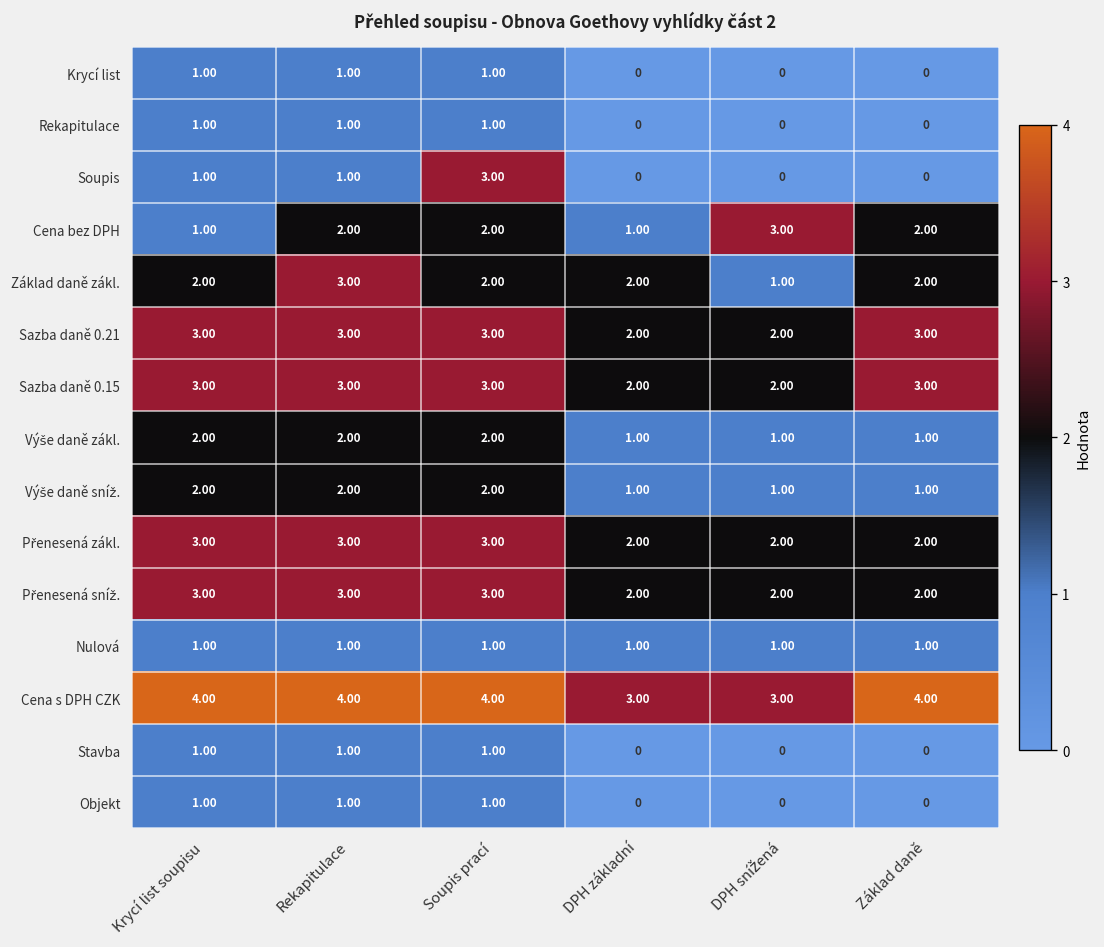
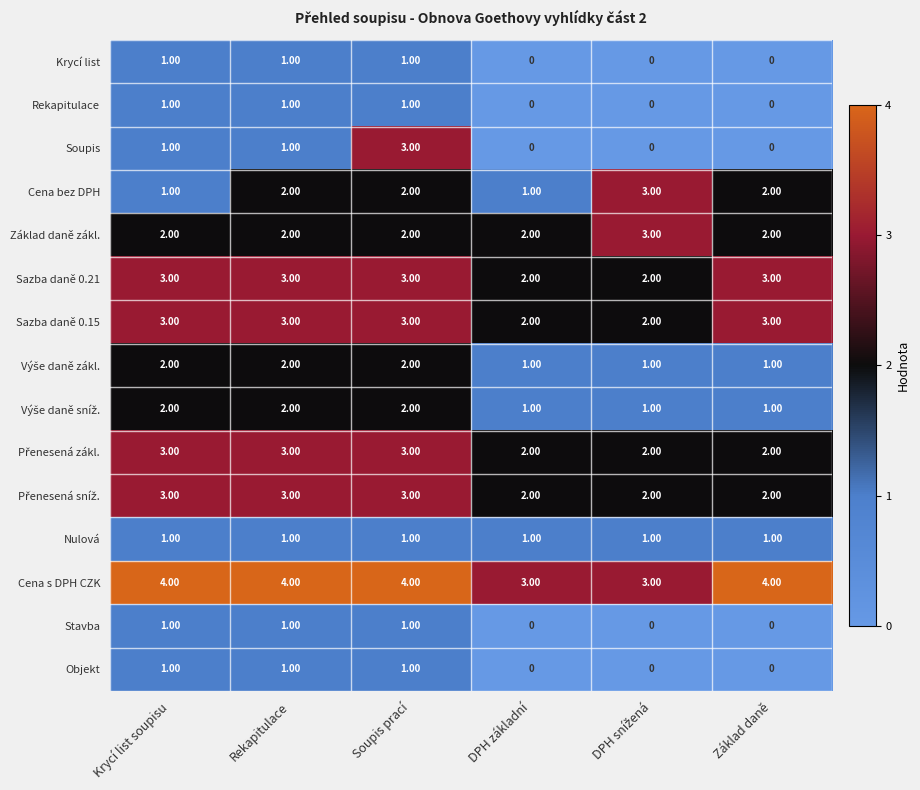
  {
    "Krycí list": {
      "Krycí list soupisu": 1.00,
      "Rekapitulace": 1.00,
      "Soupis prací": 1.00,
      "DPH základní": 0,
      "DPH snížená": 0,
      "Základ daně": 0
    },
    "Rekapitulace": {
      "Krycí list soupisu": 1.00,
      "Rekapitulace": 1.00,
      "Soupis prací": 1.00,
      "DPH základní": 0,
      "DPH snížená": 0,
      "Základ daně": 0
    },
    "Soupis": {
      "Krycí list soupisu": 1.00,
      "Rekapitulace": 1.00,
      "Soupis prací": 3.00,
      "DPH základní": 0,
      "DPH snížená": 0,
      "Základ daně": 0
    },
    "Cena bez DPH": {
      "Krycí list soupisu": 1.00,
      "Rekapitulace": 2.00,
      "Soupis prací": 2.00,
      "DPH základní": 1.00,
      "DPH snížená": 3.00,
      "Základ daně": 2.00
    },
    "Základ daně zákl.": {
      "Krycí list soupisu": 2.00,
-     "Rekapitulace": 3.00,
+     "Rekapitulace": 2.00,
      "Soupis prací": 2.00,
      "DPH základní": 2.00,
-     "DPH snížená": 1.00,
+     "DPH snížená": 3.00,
      "Základ daně": 2.00
    },
    "Sazba daně 0.21": {
      "Krycí list soupisu": 3.00,
      "Rekapitulace": 3.00,
      "Soupis prací": 3.00,
      "DPH základní": 2.00,
      "DPH snížená": 2.00,
      "Základ daně": 3.00
    },
    "Sazba daně 0.15": {
      "Krycí list soupisu": 3.00,
      "Rekapitulace": 3.00,
      "Soupis prací": 3.00,
      "DPH základní": 2.00,
      "DPH snížená": 2.00,
      "Základ daně": 3.00
    },
    "Výše daně zákl.": {
      "Krycí list soupisu": 2.00,
      "Rekapitulace": 2.00,
      "Soupis prací": 2.00,
      "DPH základní": 1.00,
      "DPH snížená": 1.00,
      "Základ daně": 1.00
    },
    "Výše daně sníž.": {
      "Krycí list soupisu": 2.00,
      "Rekapitulace": 2.00,
      "Soupis prací": 2.00,
      "DPH základní": 1.00,
      "DPH snížená": 1.00,
      "Základ daně": 1.00
    },
    "Přenesená zákl.": {
      "Krycí list soupisu": 3.00,
      "Rekapitulace": 3.00,
      "Soupis prací": 3.00,
      "DPH základní": 2.00,
      "DPH snížená": 2.00,
      "Základ daně": 2.00
    },
    "Přenesená sníž.": {
      "Krycí list soupisu": 3.00,
      "Rekapitulace": 3.00,
      "Soupis prací": 3.00,
      "DPH základní": 2.00,
      "DPH snížená": 2.00,
      "Základ daně": 2.00
    },
    "Nulová": {
      "Krycí list soupisu": 1.00,
      "Rekapitulace": 1.00,
      "Soupis prací": 1.00,
      "DPH základní": 1.00,
      "DPH snížená": 1.00,
      "Základ daně": 1.00
    },
    "Cena s DPH CZK": {
      "Krycí list soupisu": 4.00,
      "Rekapitulace": 4.00,
      "Soupis prací": 4.00,
      "DPH základní": 3.00,
      "DPH snížená": 3.00,
      "Základ daně": 4.00
    },
    "Stavba": {
      "Krycí list soupisu": 1.00,
      "Rekapitulace": 1.00,
      "Soupis prací": 1.00,
      "DPH základní": 0,
      "DPH snížená": 0,
      "Základ daně": 0
    },
    "Objekt": {
      "Krycí list soupisu": 1.00,
      "Rekapitulace": 1.00,
      "Soupis prací": 1.00,
      "DPH základní": 0,
      "DPH snížená": 0,
      "Základ daně": 0
    }
  }
